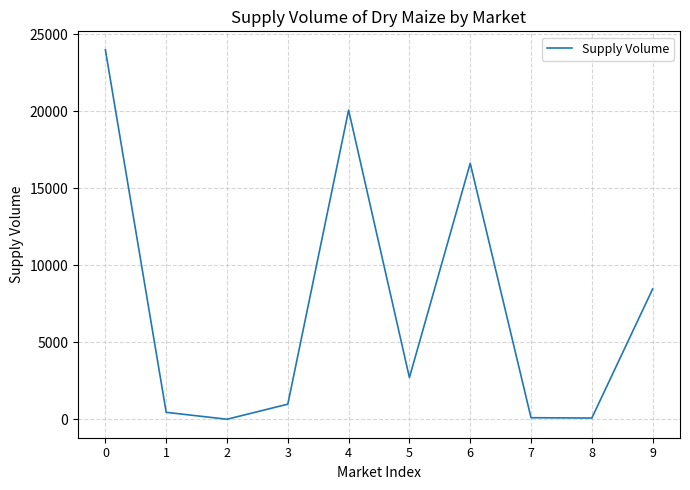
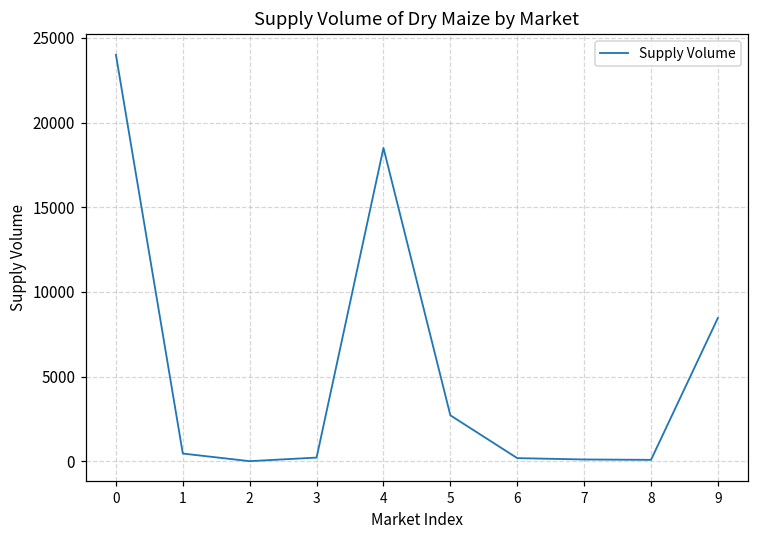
  {
    "0": 24000,
    "1": 500,
    "2": 0,
-   "3": 1000,
-   "4": 20100,
+   "3": 200,
+   "4": 18500,
    "5": 2700,
-   "6": 16600,
+   "6": 200,
    "7": 100,
    "8": 100,
    "9": 8500
  }
